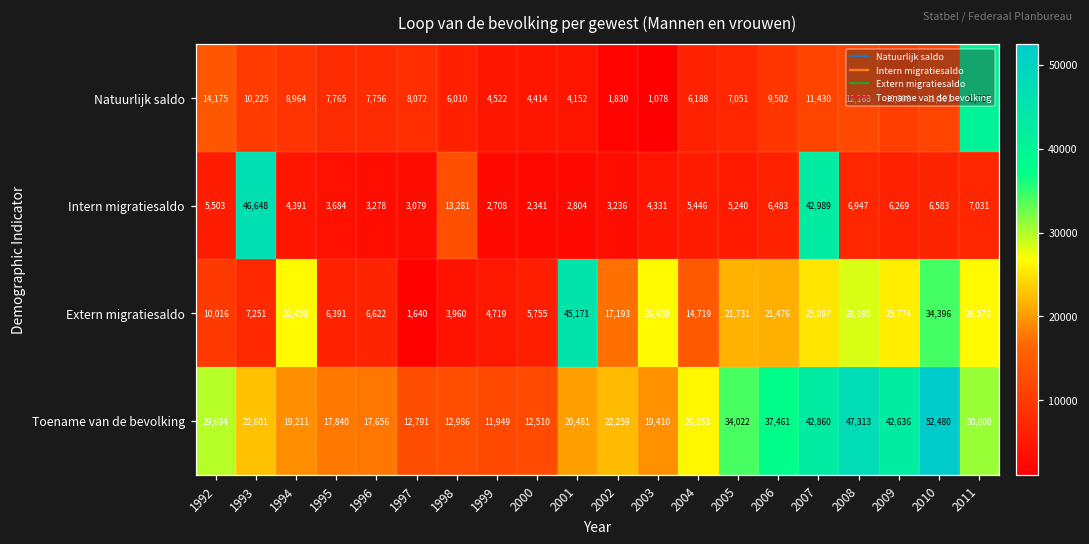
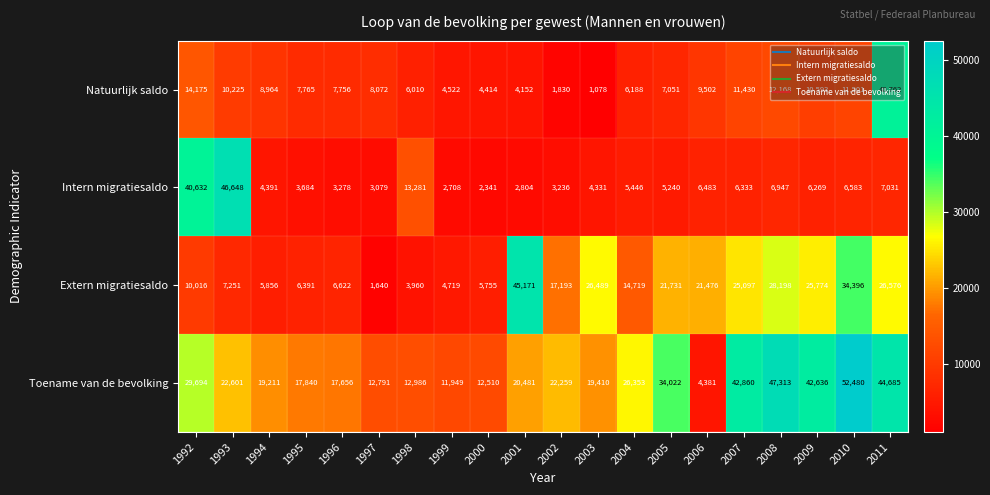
  {
    "Natuurlijk saldo": {
      "1992": "14,175",
      "1993": "10,225",
      "1994": "8,964",
      "1995": "7,765",
      "1996": "7,756",
      "1997": "8,072",
      "1998": "6,010",
      "1999": "4,522",
      "2000": "4,414",
      "2001": "4,152",
      "2002": "1,830",
      "2003": "1,078",
      "2004": "6,188",
      "2005": "7,051",
      "2006": "9,502",
      "2007": "11,430"
    },
    "Intern migratiesaldo": {
-     "1992": "5,503",
+     "1992": "40,632",
      "1993": "46,648",
      "1994": "4,391",
      "1995": "3,684",
      "1996": "3,278",
      "1997": "3,079",
      "1998": "13,281",
      "1999": "2,708",
      "2000": "2,341",
      "2001": "2,804",
      "2002": "3,236",
      "2003": "4,331",
      "2004": "5,446",
      "2005": "5,240",
      "2006": "6,483",
-     "2007": "42,989",
+     "2007": "6,333",
      "2008": "6,947",
      "2009": "6,269",
      "2010": "6,583",
      "2011": "7,031"
    },
    "Extern migratiesaldo": {
      "1992": "10,016",
      "1993": "7,251",
-     "1994": "26,459",
+     "1994": "5,856",
      "1995": "6,391",
      "1996": "6,622",
      "1997": "1,640",
      "1998": "3,960",
      "1999": "4,719",
      "2000": "5,755",
      "2001": "45,171",
      "2002": "17,193",
      "2003": "26,489",
      "2004": "14,719",
      "2005": "21,731",
      "2006": "21,476",
      "2007": "25,097",
      "2008": "28,198",
      "2009": "25,774",
      "2010": "34,396",
      "2011": "26,576"
    },
    "Toename van de bevolking": {
      "1992": "29,694",
      "1993": "22,601",
      "1994": "19,211",
      "1995": "17,840",
      "1996": "17,656",
      "1997": "12,791",
      "1998": "12,986",
      "1999": "11,949",
      "2000": "12,510",
      "2001": "20,481",
      "2002": "22,259",
      "2003": "19,410",
      "2004": "26,353",
      "2005": "34,022",
-     "2006": "37,461",
+     "2006": "4,381",
      "2007": "42,860",
      "2008": "47,313",
      "2009": "42,636",
      "2010": "52,480",
-     "2011": "30,800"
+     "2011": "44,685"
    }
  }
